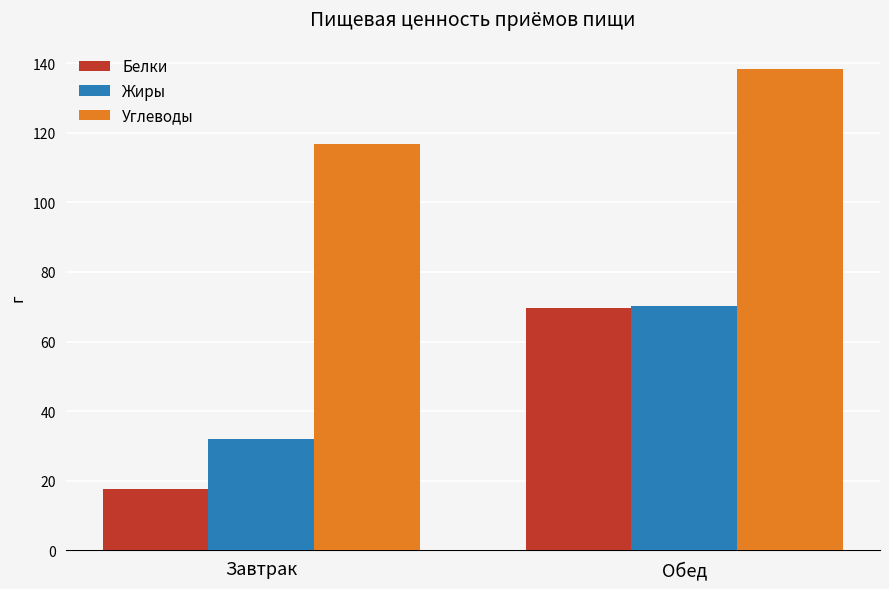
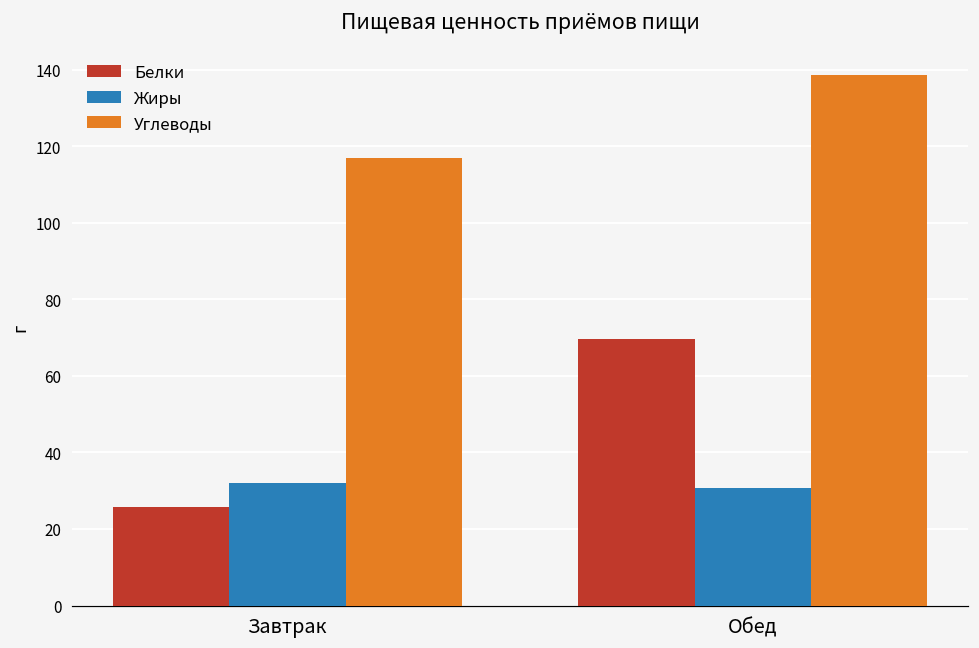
  {
    "Белки": {
-     "Завтрак": 18,
+     "Завтрак": 26,
      "Обед": 70
    },
    "Жиры": {
      "Завтрак": 32,
-     "Обед": 70
+     "Обед": 31
    },
    "Углеводы": {
      "Завтрак": 117,
      "Обед": 138
    }
  }
